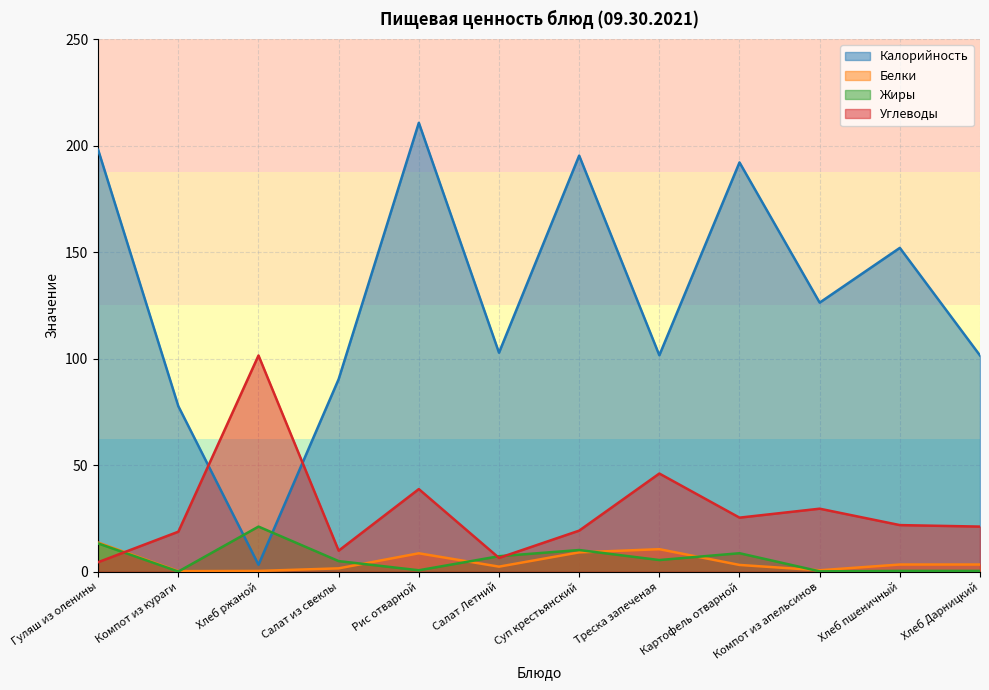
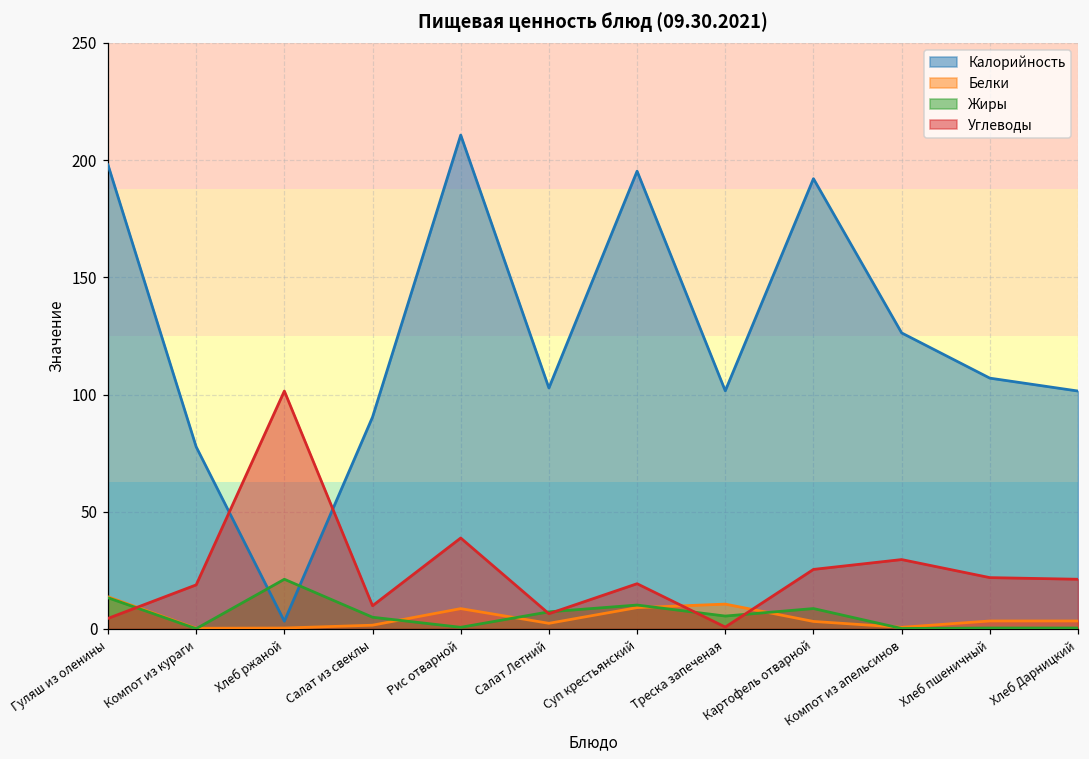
  {
    "Калорийность": {
      "Гуляш из оленины": 198,
      "Компот из кураги": 78,
      "Хлеб ржаной": 3,
      "Салат из свеклы": 90,
      "Рис отварной": 211,
      "Салат Летний": 103,
      "Суп крестьянский": 195,
      "Треска запеченая": 102,
      "Картофель отварной": 192,
      "Компот из апельсинов": 126,
-     "Хлеб пшеничный": 152,
+     "Хлеб пшеничный": 107,
      "Хлеб Дарницкий": 102
    },
    "Белки": {
      "Хлеб ржаной": 0,
      "Салат из свеклы": 2,
      "Рис отварной": 9,
      "Салат Летний": 2,
      "Треска запеченая": 11,
      "Картофель отварной": 3,
      "Хлеб пшеничный": 3,
      "Хлеб Дарницкий": 3
    },
    "Жиры": {
      "Хлеб ржаной": 21,
      "Салат из свеклы": 5,
      "Рис отварной": 1,
      "Треска запеченая": 6,
      "Картофель отварной": 9,
      "Хлеб пшеничный": 0,
      "Хлеб Дарницкий": 0
    },
    "Углеводы": {
      "Гуляш из оленины": 5,
      "Компот из кураги": 19,
      "Хлеб ржаной": 102,
      "Салат из свеклы": 10,
      "Рис отварной": 39,
      "Суп крестьянский": 19,
-     "Треска запеченая": 46,
+     "Треска запеченая": 1,
      "Картофель отварной": 25,
      "Компот из апельсинов": 30,
      "Хлеб пшеничный": 22,
      "Хлеб Дарницкий": 21
    }
  }
